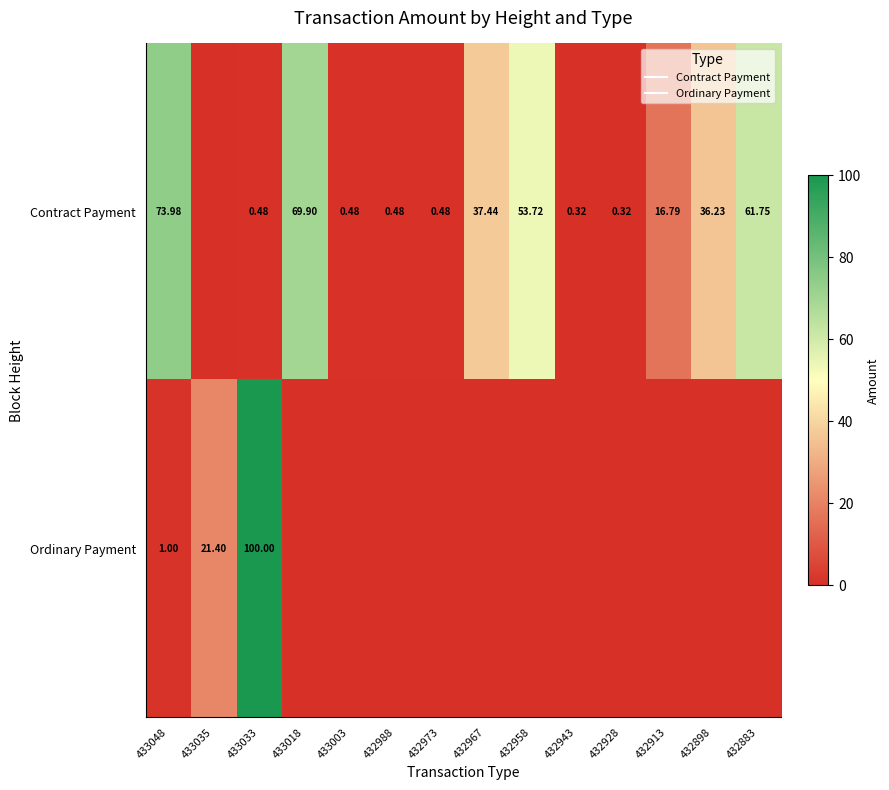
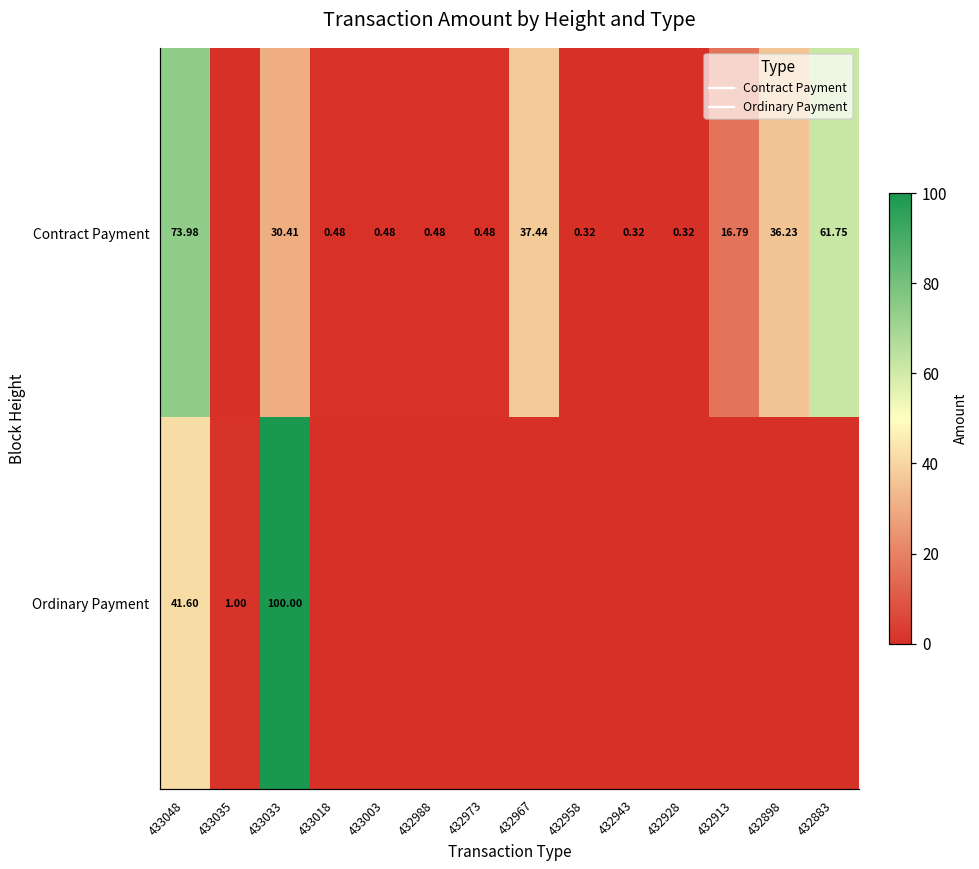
  {
    "Contract Payment": {
      "433048": 73.98,
-     "433033": 0.48,
-     "433018": 69.90,
+     "433033": 30.41,
+     "433018": 0.48,
      "433003": 0.48,
      "432988": 0.48,
      "432973": 0.48,
      "432967": 37.44,
-     "432958": 53.72,
+     "432958": 0.32,
      "432943": 0.32,
      "432928": 0.32,
      "432913": 16.79,
      "432898": 36.23,
      "432883": 61.75
    },
    "Ordinary Payment": {
-     "433048": 1.00,
-     "433035": 21.40,
+     "433048": 41.60,
+     "433035": 1.00,
      "433033": 100.00
    }
  }
